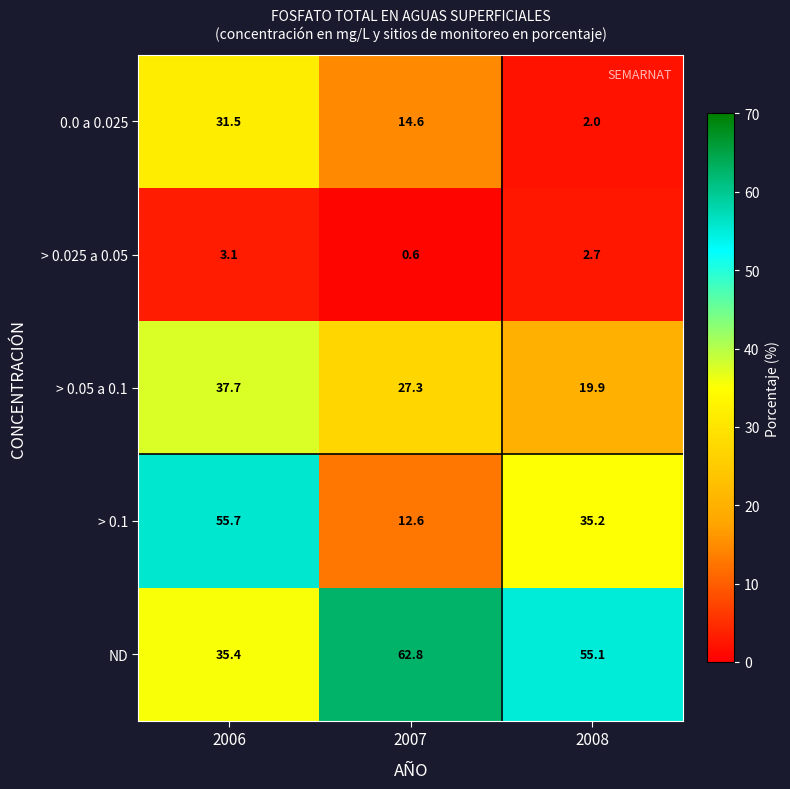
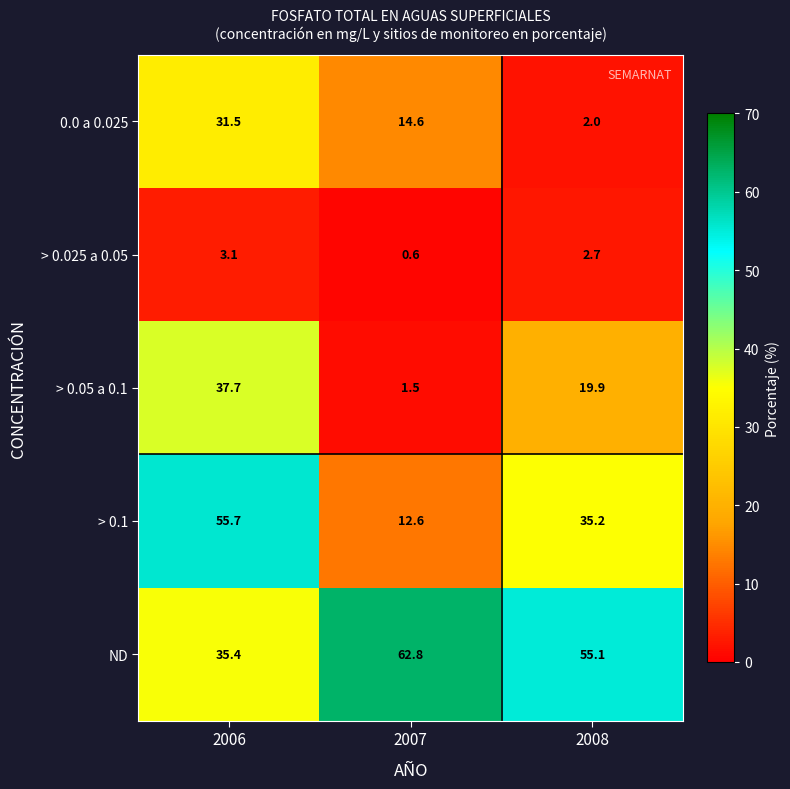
  {
    "0.0 a 0.025": {
      "2006": 31.5,
      "2007": 14.6
    },
    "> 0.025 a 0.05": {
      "2006": 3.1,
      "2007": 0.6,
      "2008": 2.7
    },
    "> 0.05 a 0.1": {
      "2006": 37.7,
-     "2007": 27.3,
+     "2007": 1.5,
      "2008": 19.9
    },
    "> 0.1": {
      "2006": 55.7,
      "2007": 12.6,
      "2008": 35.2
    },
    "ND": {
      "2006": 35.4,
      "2007": 62.8,
      "2008": 55.1
    }
  }
